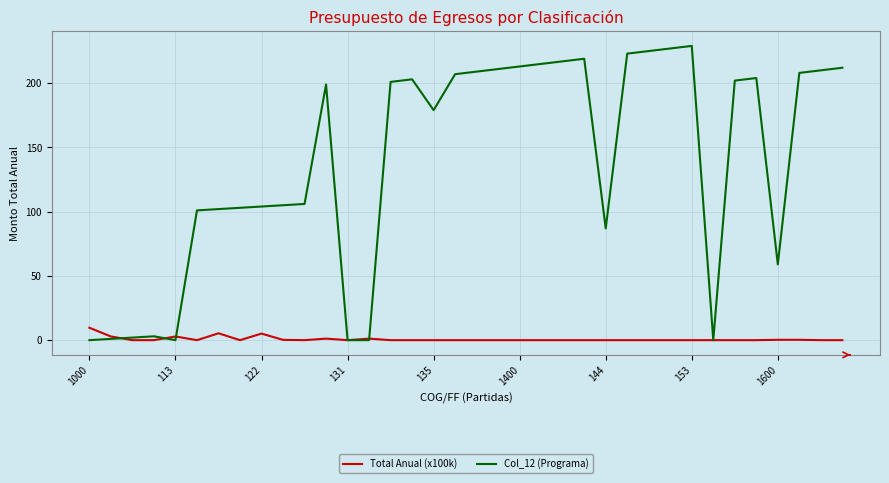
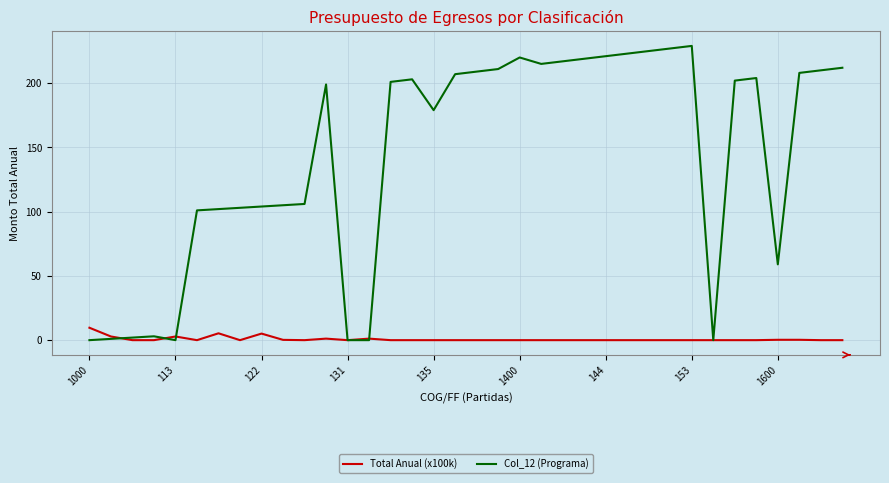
  {
    "Total Anual (x100k)": {
      "1000": 10,
      "113": 3,
      "122": 5,
      "135": 0,
      "1400": 0,
      "144": 0,
      "153": 0,
      "1600": 0
    },
    "Col_12 (Programa)": {
      "1000": 0,
      "113": 0,
      "122": 104,
      "135": 179,
-     "1400": 213,
-     "144": 87,
+     "1400": 220,
+     "144": 221,
      "153": 229,
      "1600": 59
    }
  }
